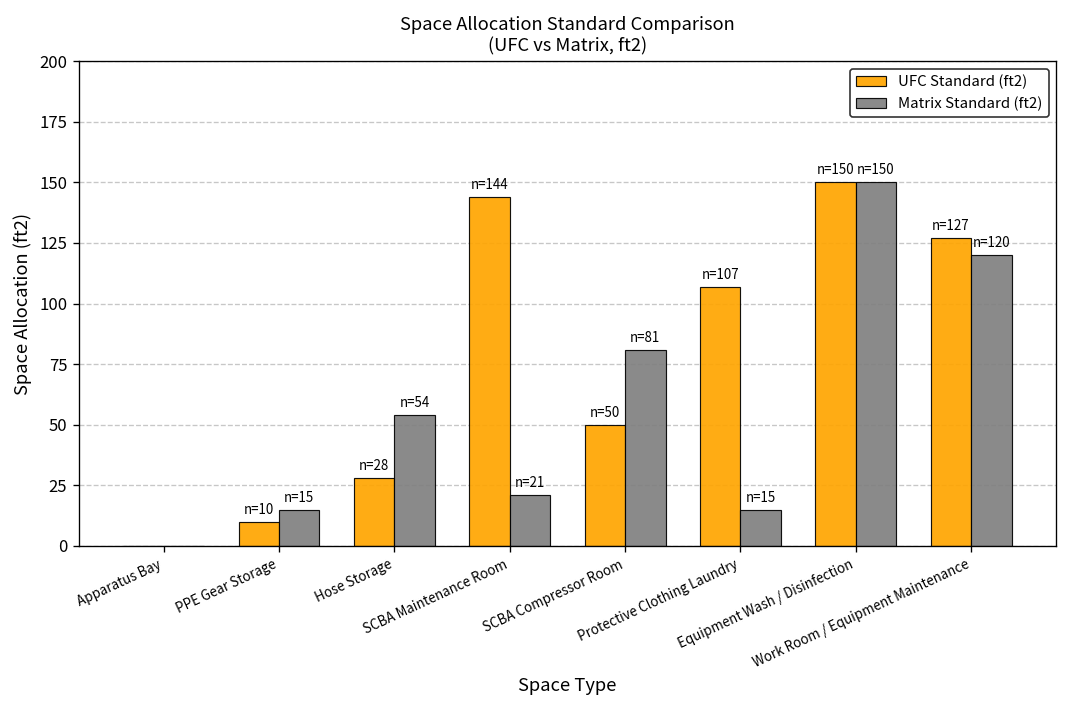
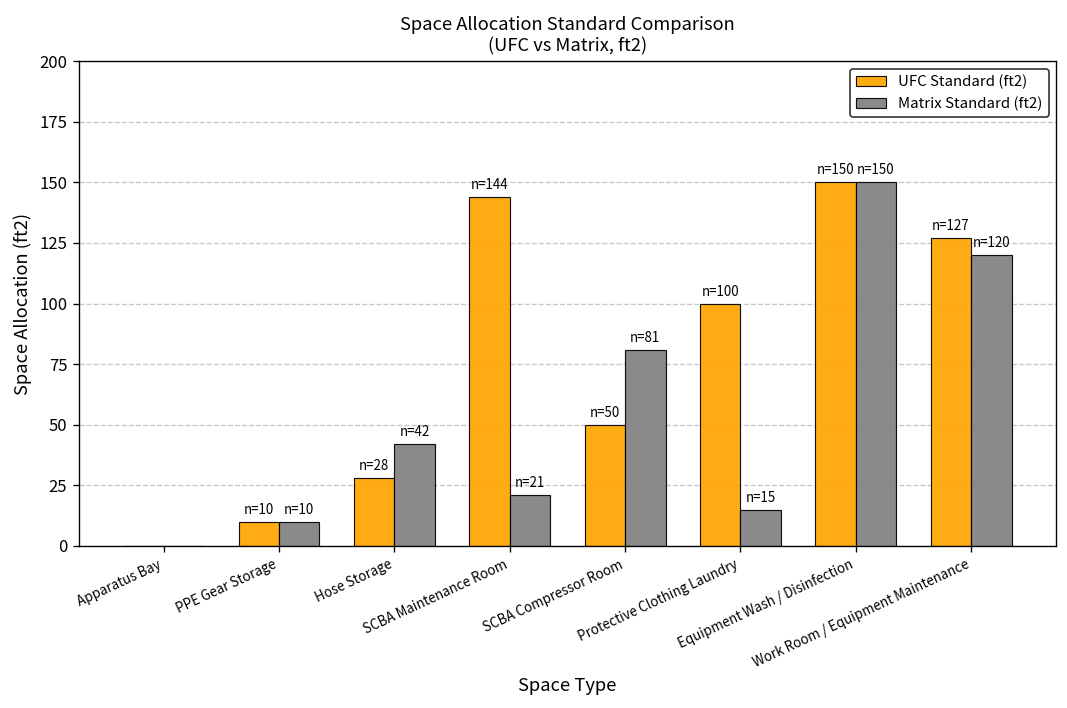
  {
    "UFC Standard (ft2)": {
      "PPE Gear Storage": 10,
      "Hose Storage": 28,
      "SCBA Maintenance Room": 144,
      "SCBA Compressor Room": 50,
-     "Protective Clothing Laundry": 107,
+     "Protective Clothing Laundry": 100,
      "Equipment Wash / Disinfection": 150,
      "Work Room / Equipment Maintenance": 127
    },
    "Matrix Standard (ft2)": {
-     "PPE Gear Storage": 15,
-     "Hose Storage": 54,
+     "PPE Gear Storage": 10,
+     "Hose Storage": 42,
      "SCBA Maintenance Room": 21,
      "SCBA Compressor Room": 81,
      "Protective Clothing Laundry": 15,
      "Equipment Wash / Disinfection": 150,
      "Work Room / Equipment Maintenance": 120
    }
  }
